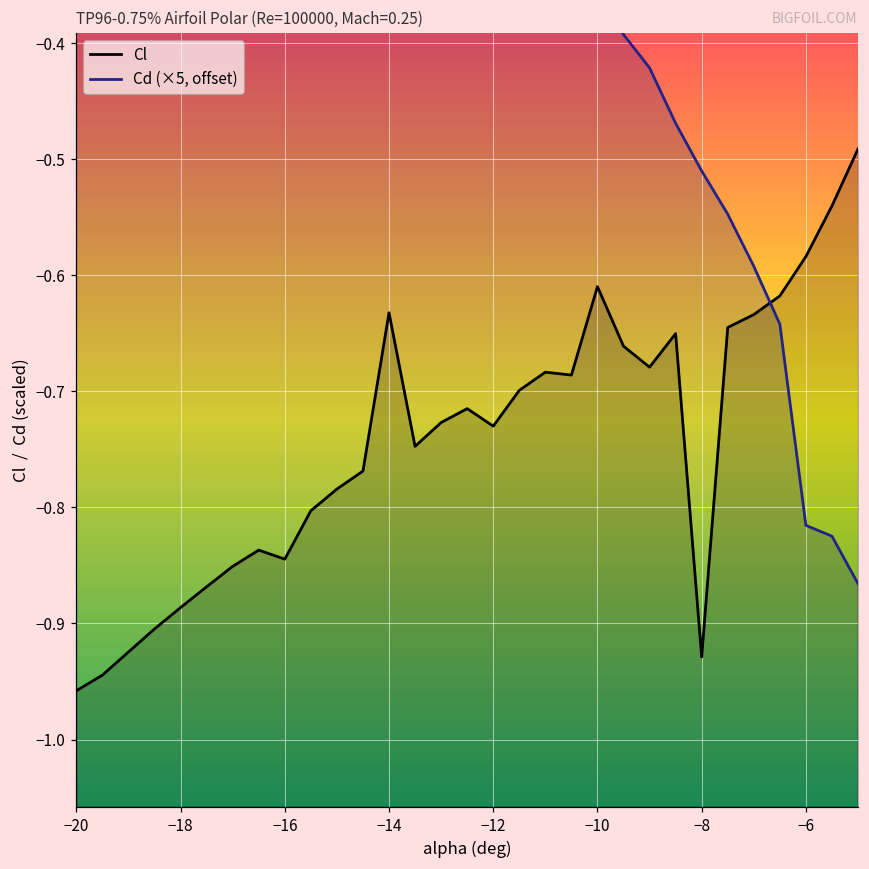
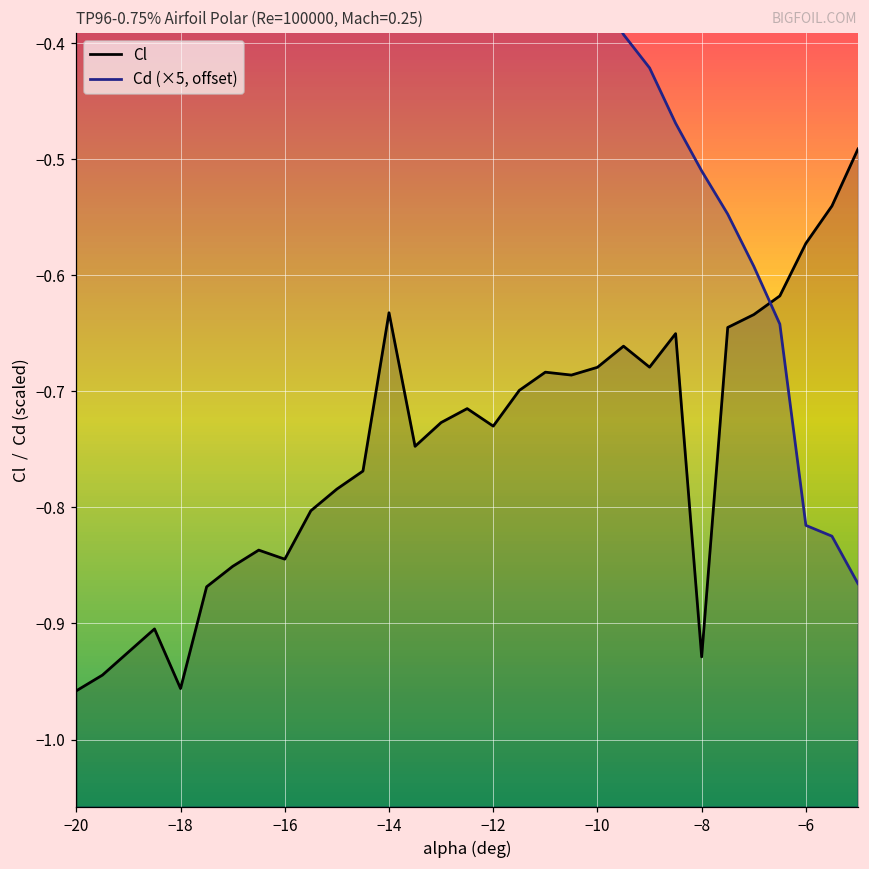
  {
    "Cl": {
      "−20": -0.958,
-     "−18": -0.886,
+     "−18": -0.956,
      "−16": -0.845,
      "−14": -0.632,
      "−12": -0.730,
-     "−10": -0.610,
+     "−10": -0.679,
      "−8": -0.929,
-     "−6": -0.584
+     "−6": -0.573
    },
    "Cd (×5, offset)": {
      "−8": -0.510,
      "−6": -0.816
    }
  }
